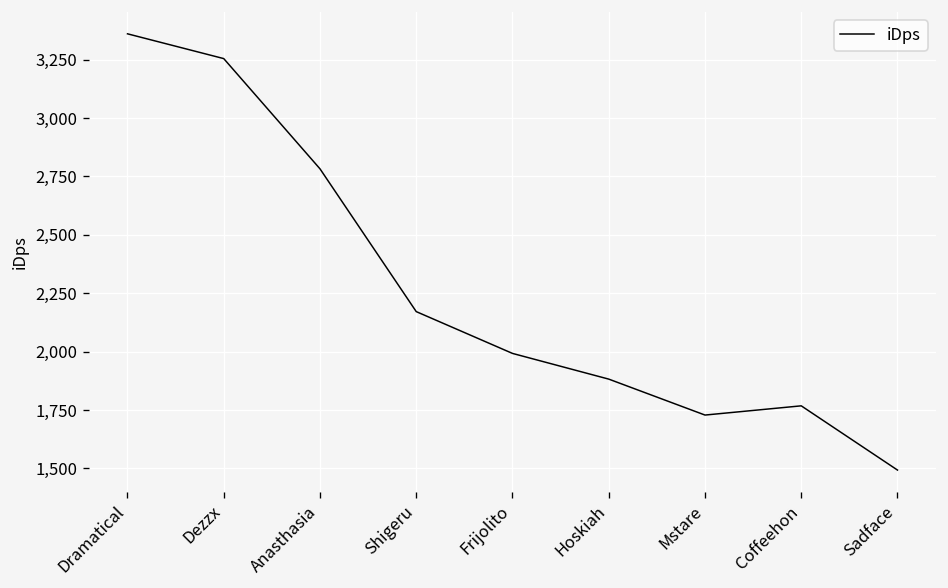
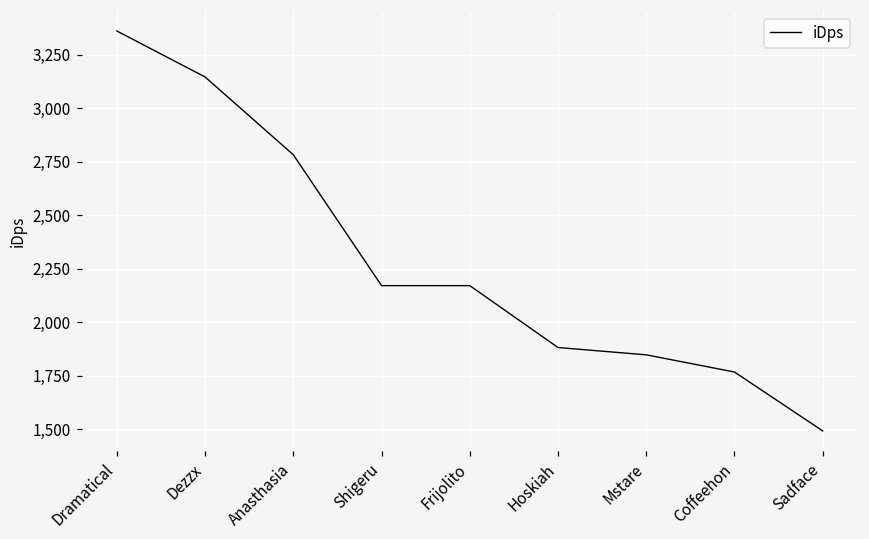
  {
    "Dramatical": "3,360",
-   "Dezzx": "3,250",
+   "Dezzx": "3,150",
    "Anasthasia": "2,780",
    "Shigeru": "2,170",
-   "Frijolito": "1,990",
+   "Frijolito": "2,170",
    "Hoskiah": "1,880",
-   "Mstare": "1,730",
+   "Mstare": "1,850",
    "Coffeehon": "1,770",
    "Sadface": "1,490"
  }
